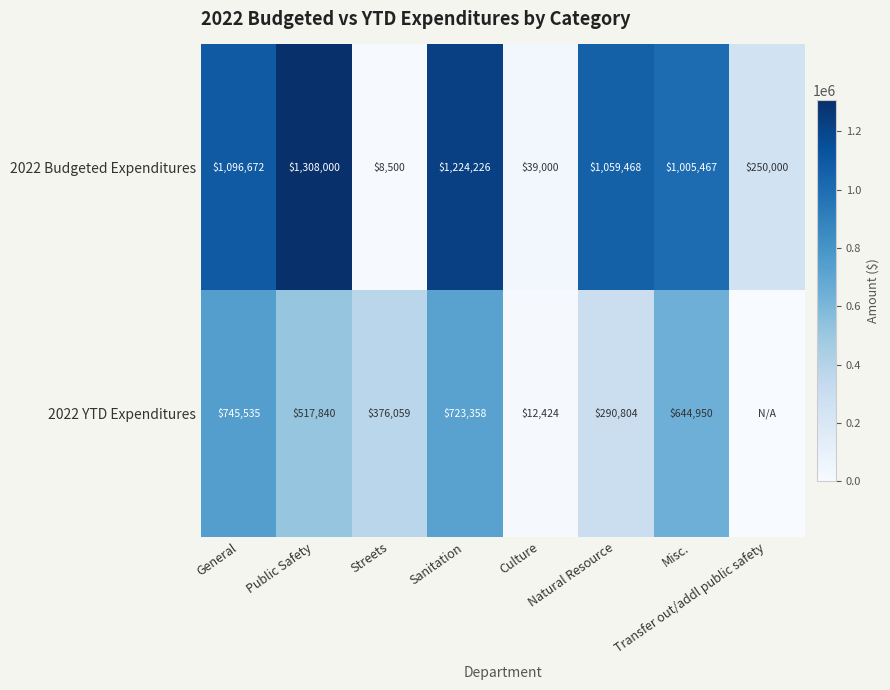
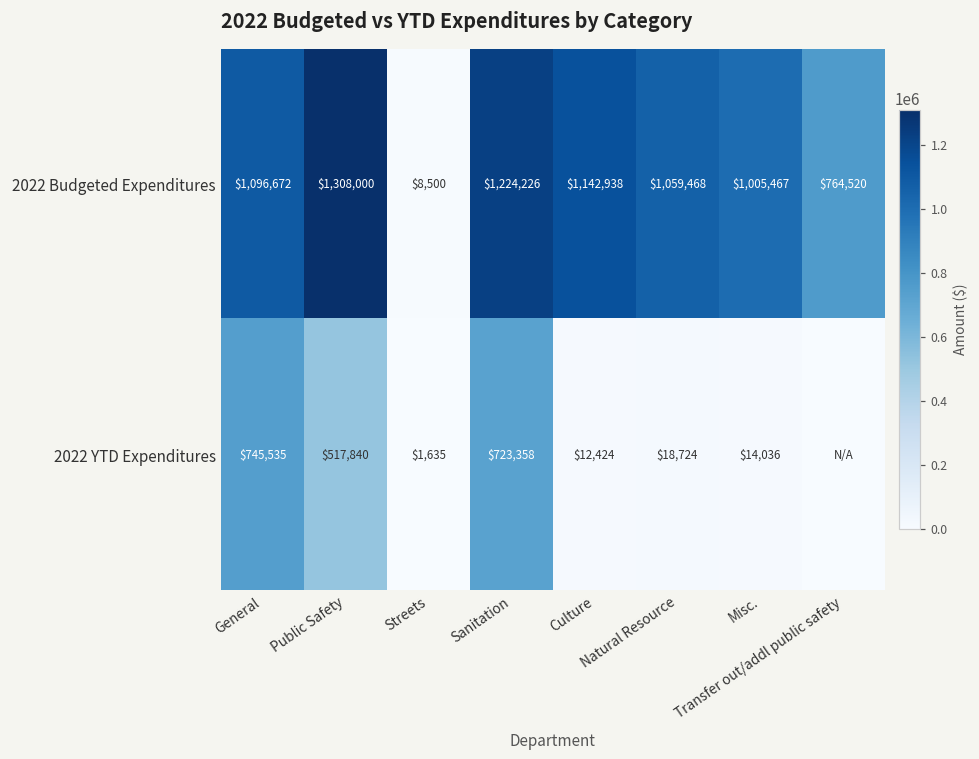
  {
    "2022 Budgeted Expenditures": {
      "General": "$1,096,672",
      "Public Safety": "$1,308,000",
      "Streets": "$8,500",
      "Sanitation": "$1,224,226",
-     "Culture": "$39,000",
+     "Culture": "$1,142,938",
      "Natural Resource": "$1,059,468",
      "Misc.": "$1,005,467",
-     "Transfer out/addl public safety": "$250,000"
+     "Transfer out/addl public safety": "$764,520"
    },
    "2022 YTD Expenditures": {
      "General": "$745,535",
      "Public Safety": "$517,840",
-     "Streets": "$376,059",
+     "Streets": "$1,635",
      "Sanitation": "$723,358",
      "Culture": "$12,424",
-     "Natural Resource": "$290,804",
-     "Misc.": "$644,950"
+     "Natural Resource": "$18,724",
+     "Misc.": "$14,036"
    }
  }
